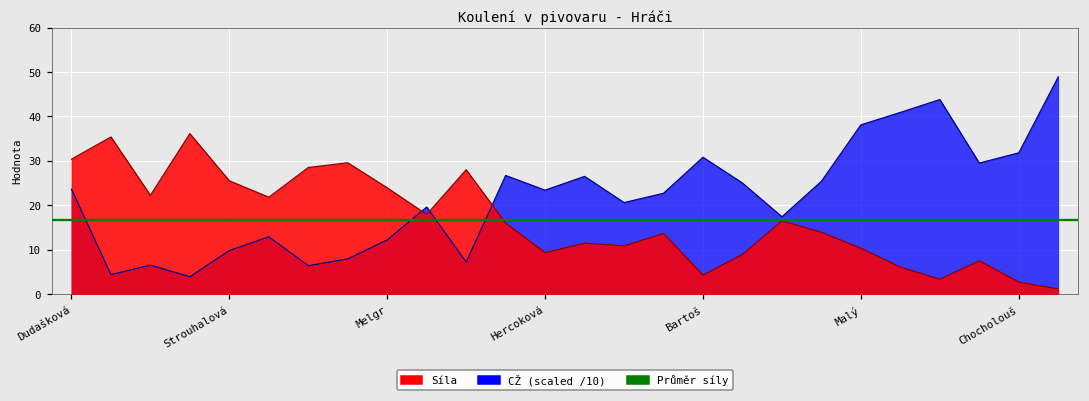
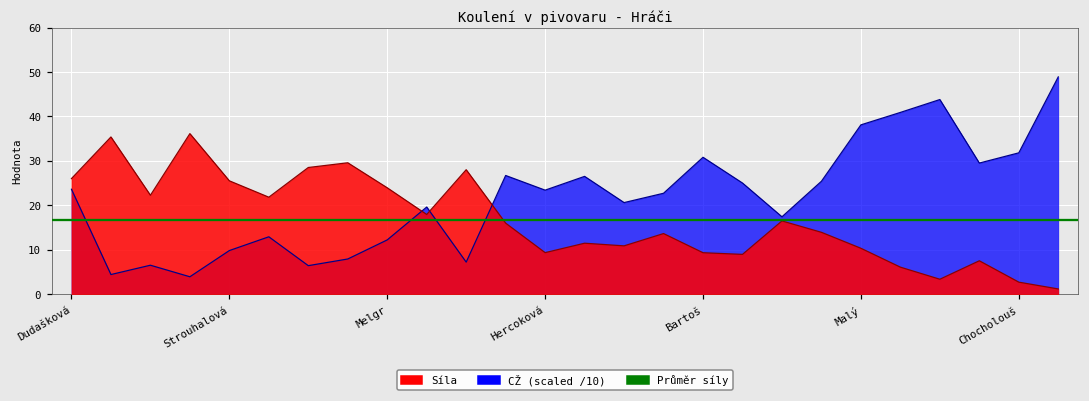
  {
    "CŽ (scaled /10)": {
      "Dudašková": 24,
      "Strouhalová": 10,
      "Melgr": 12,
      "Hercoková": 23,
      "Bartoš": 31,
      "Malý": 38,
      "Chocholouš": 32
    },
    "Síla": {
-     "Dudašková": 30,
+     "Dudašková": 26,
      "Strouhalová": 26,
      "Melgr": 24,
      "Hercoková": 9,
-     "Bartoš": 4,
+     "Bartoš": 9,
      "Malý": 10,
      "Chocholouš": 3
    }
  }
